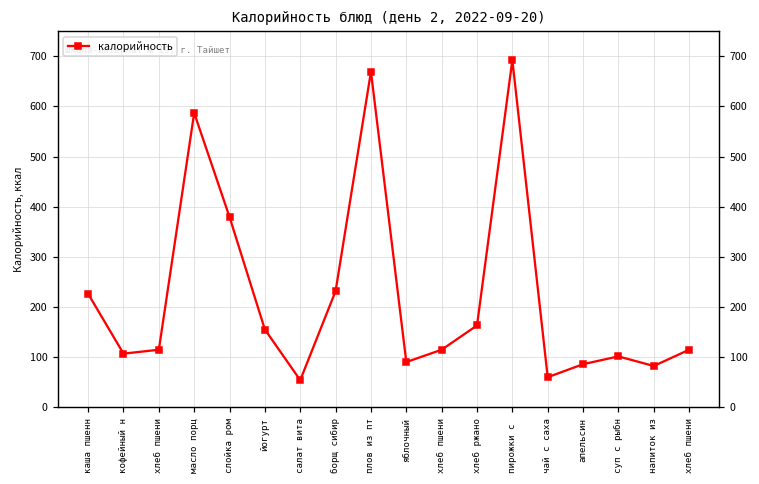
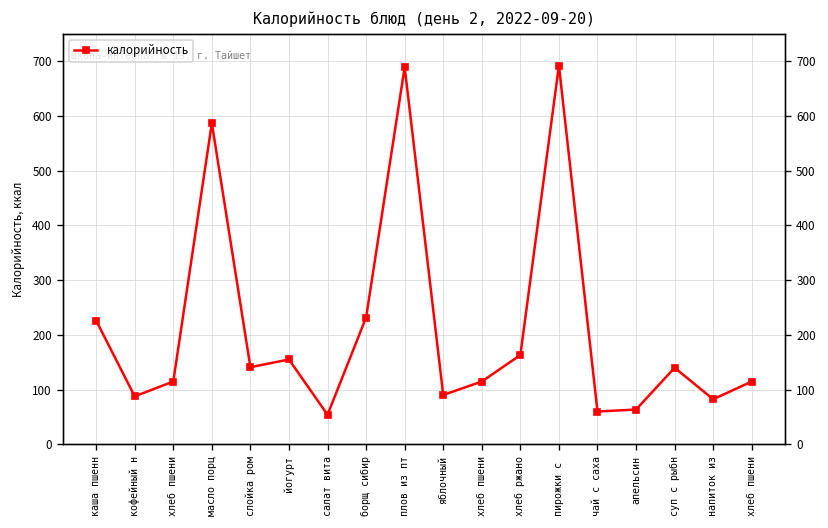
  {
    "каша пшенн": 230,
-   "кофейный н": 110,
+   "кофейный н": 90,
    "масло порц": 590,
-   "слойка ром": 380,
+   "слойка ром": 140,
    "йогурт": 160,
    "салат вита": 50,
    "борщ сибир": 230,
-   "плов из пт": 670,
+   "плов из пт": 690,
    "яблочный": 90,
    "хлеб ржано": 160,
    "пирожки с": 690,
    "чай с саха": 60,
-   "апельсин": 90,
-   "суп с рыбн": 100,
+   "апельсин": 60,
+   "суп с рыбн": 140,
    "напиток из": 80
  }
